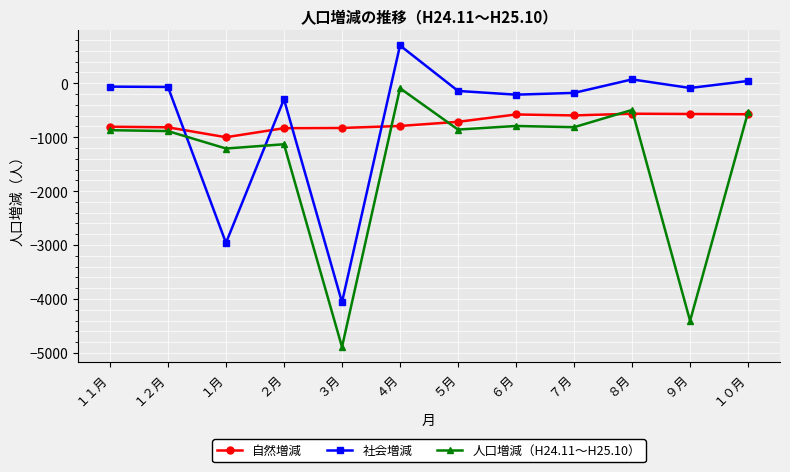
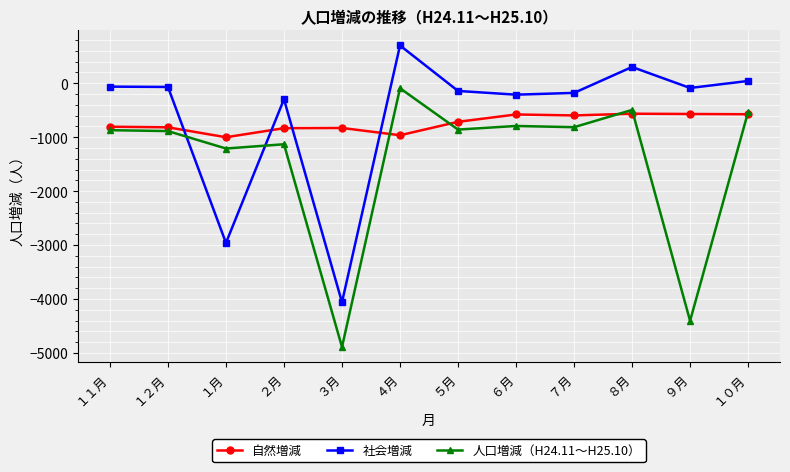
  {
    "自然増減": {
      "１１月": -800,
      "１２月": -800,
      "１月": -1000,
      "２月": -800,
      "３月": -800,
-     "４月": -800,
+     "４月": -1000,
      "５月": -700,
      "６月": -600,
      "７月": -600,
      "８月": -600,
      "９月": -600
    },
    "社会増減": {
      "１１月": -100,
      "１２月": -100,
      "１月": -3000,
      "２月": -300,
      "３月": -4100,
      "４月": 700,
      "５月": -100,
      "６月": -200,
      "７月": -200,
-     "８月": 100,
+     "８月": 300,
      "９月": -100,
      "１０月": 0
    },
    "人口増減（H24.11～H25.10）": {
      "１１月": -900,
      "１２月": -900,
      "１月": -1200,
      "２月": -1100,
      "３月": -4900,
      "４月": -100,
      "５月": -900,
      "６月": -800,
      "７月": -800,
      "８月": -500,
      "９月": -4400
    }
  }
